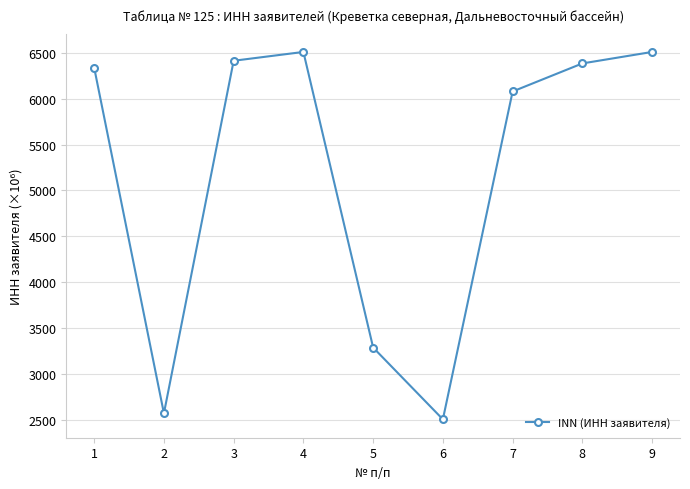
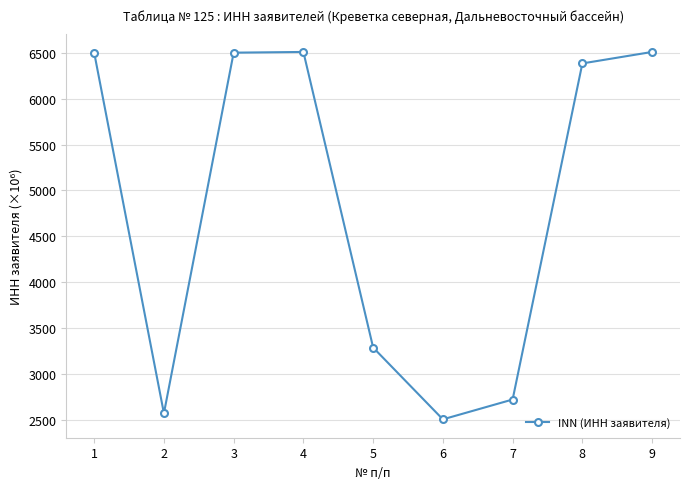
  {
-   "1": 6300,
+   "1": 6500,
    "2": 2600,
-   "3": 6400,
+   "3": 6500,
    "4": 6500,
    "5": 3300,
    "6": 2500,
-   "7": 6100,
+   "7": 2700,
    "8": 6400,
    "9": 6500
  }
